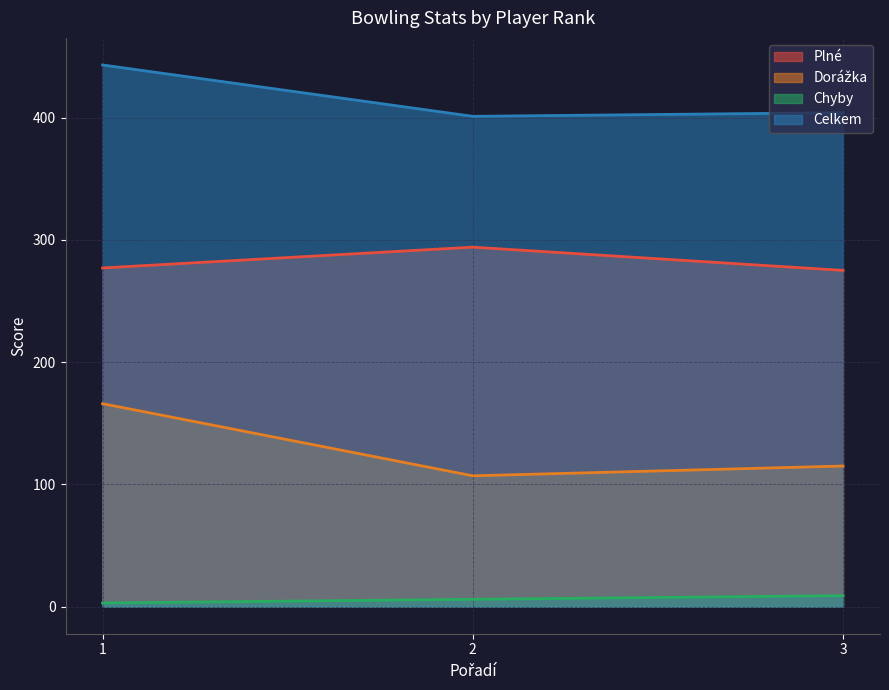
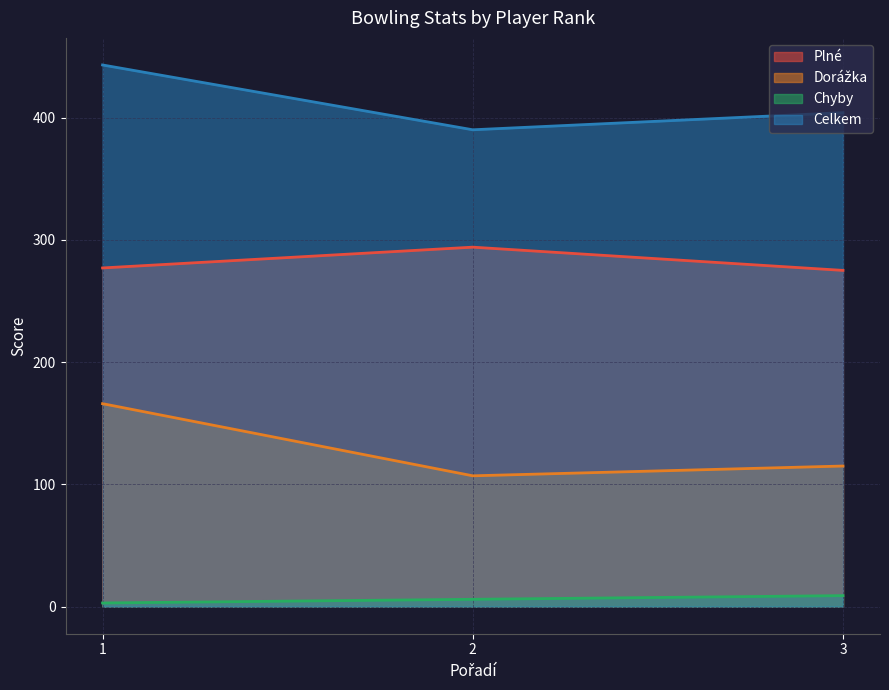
  {
    "Chyby": {
      "1": 3,
      "2": 6,
      "3": 9
    },
    "Celkem": {
      "1": 443,
-     "2": 401
+     "2": 390
    }
  }
